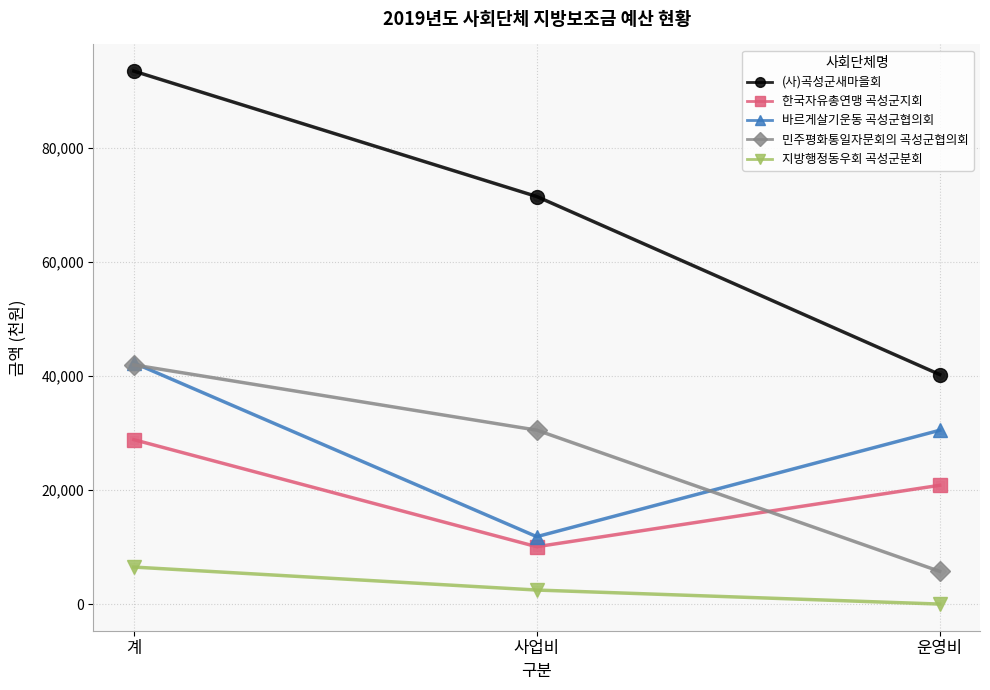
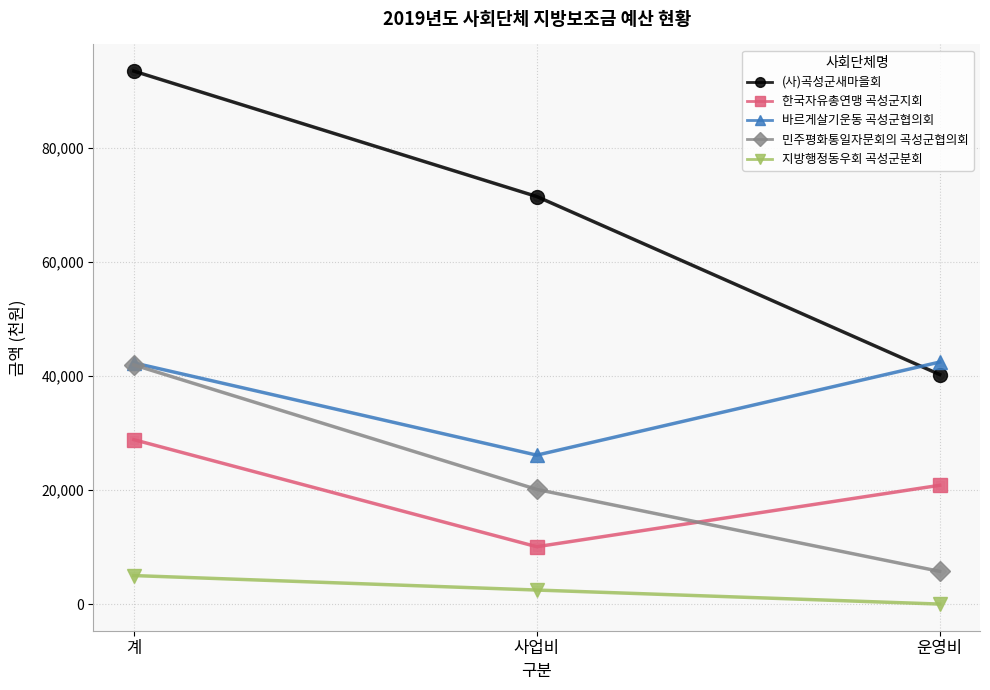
  {
    "(사)곡성군새마을회": {
      "계": "93,000",
      "사업비": "71,000",
      "운영비": "40,000"
    },
    "한국자유총연맹 곡성군지회": {
      "계": "29,000",
      "사업비": "10,000",
      "운영비": "21,000"
    },
    "바르게살기운동 곡성군협의회": {
-     "사업비": "12,000",
-     "운영비": "30,000"
+     "사업비": "26,000",
+     "운영비": "42,000"
    },
    "민주평화통일자문회의 곡성군협의회": {
-     "사업비": "31,000",
+     "사업비": "20,000",
      "운영비": "6,000"
    },
    "지방행정동우회 곡성군분회": {
-     "계": "6,000",
+     "계": "5,000",
      "사업비": "2,000",
      "운영비": "0"
    }
  }
